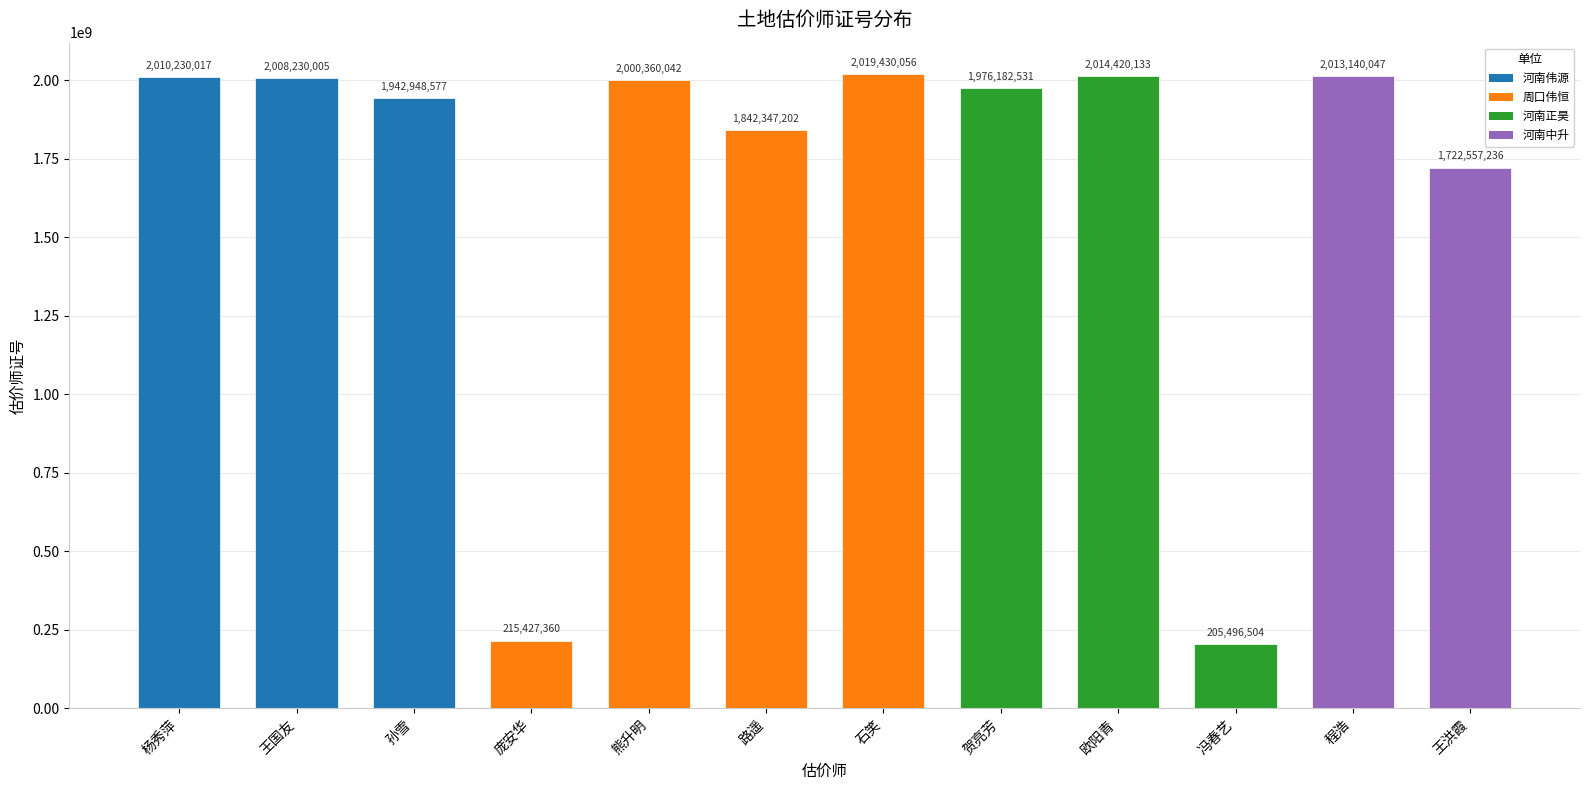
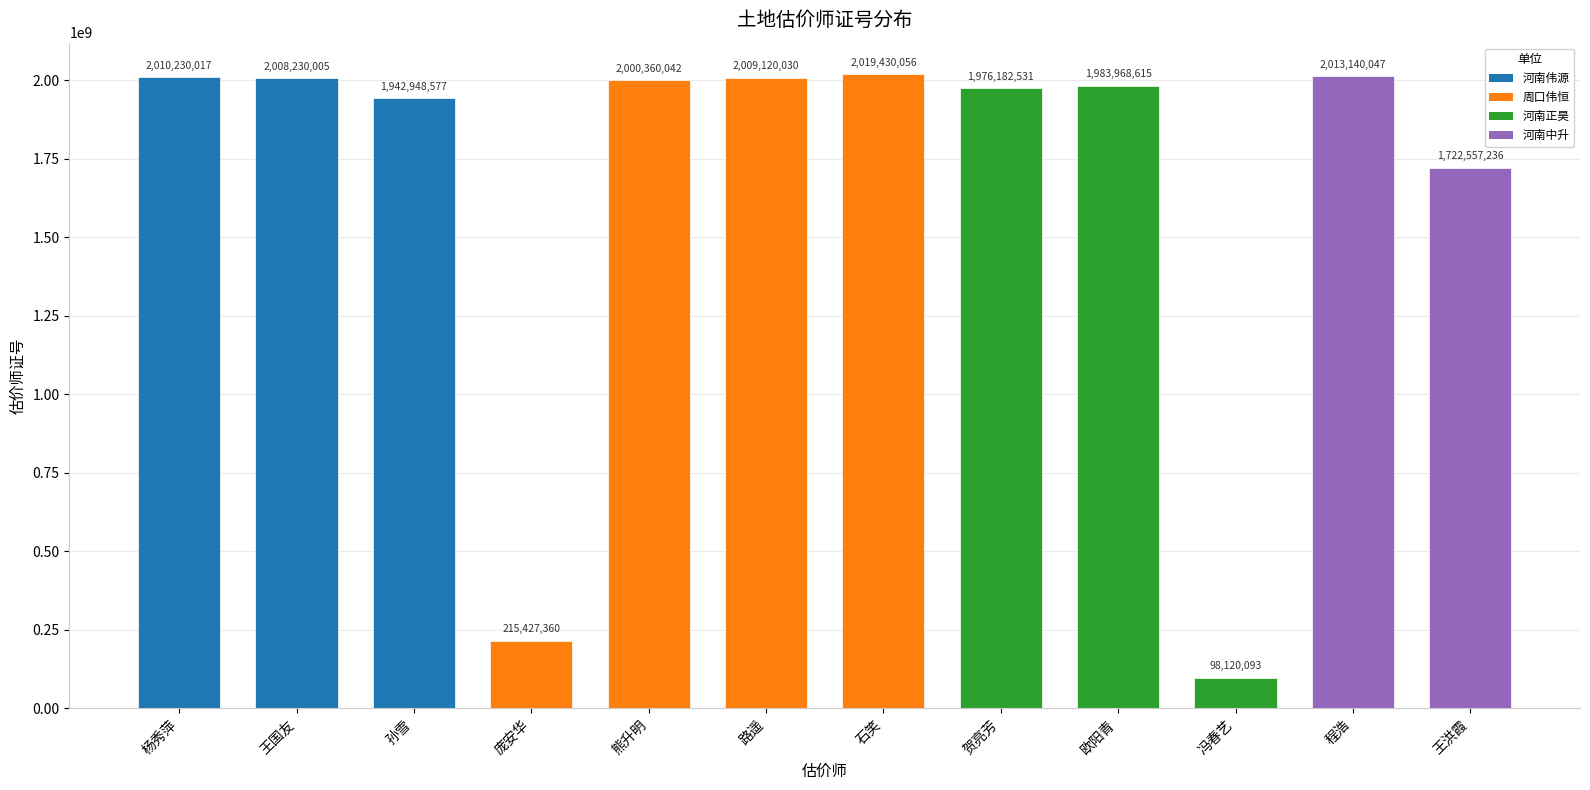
  {
    "杨秀萍": "2,010,230,017",
    "王国友": "2,008,230,005",
    "孙雪": "1,942,948,577",
    "庞安华": "215,427,360",
    "熊升明": "2,000,360,042",
-   "路遥": "1,842,347,202",
+   "路遥": "2,009,120,030",
    "石笑": "2,019,430,056",
    "贺亮芳": "1,976,182,531",
-   "欧阳青": "2,014,420,133",
-   "冯春艺": "205,496,504",
+   "欧阳青": "1,983,968,615",
+   "冯春艺": "98,120,093",
    "程浩": "2,013,140,047",
    "王洪霞": "1,722,557,236"
  }
